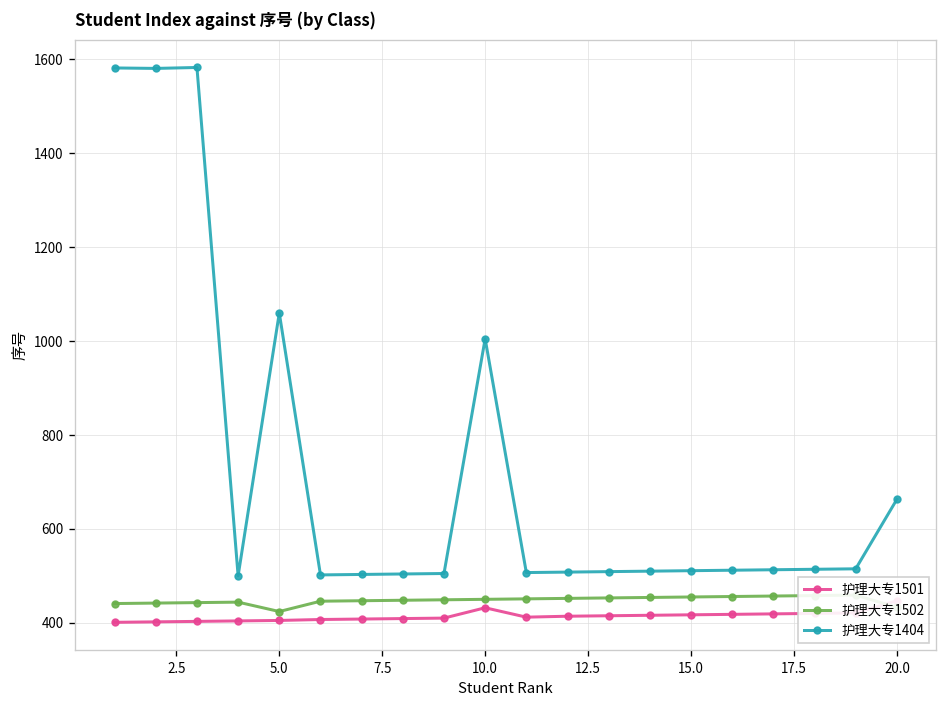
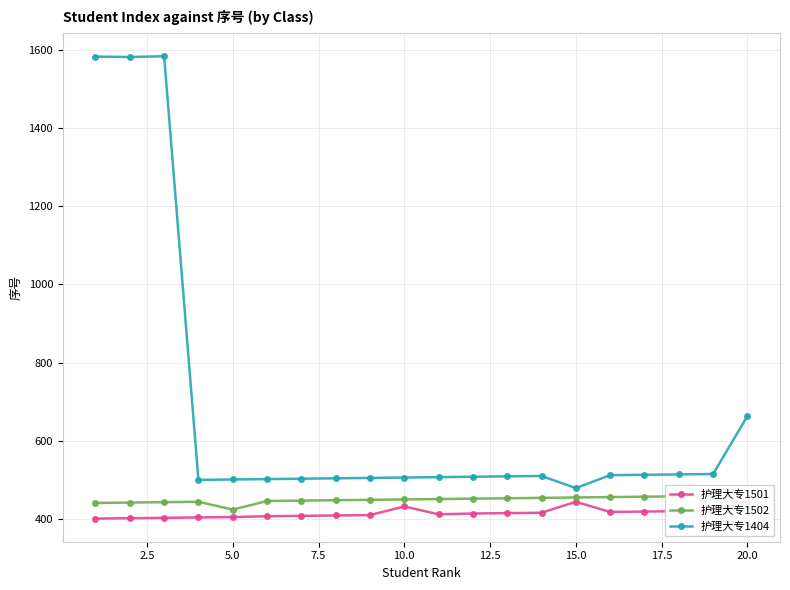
  {
    "护理大专1501": {
      "5.0": 410,
      "10.0": 430,
-     "15.0": 420
+     "15.0": 440
    },
    "护理大专1502": {
      "5.0": 420,
      "10.0": 450,
      "15.0": 460
    },
    "护理大专1404": {
-     "5.0": 1060,
-     "10.0": 1010,
-     "15.0": 510,
+     "5.0": 500,
+     "10.0": 510,
+     "15.0": 480,
      "20.0": 660
    }
  }
